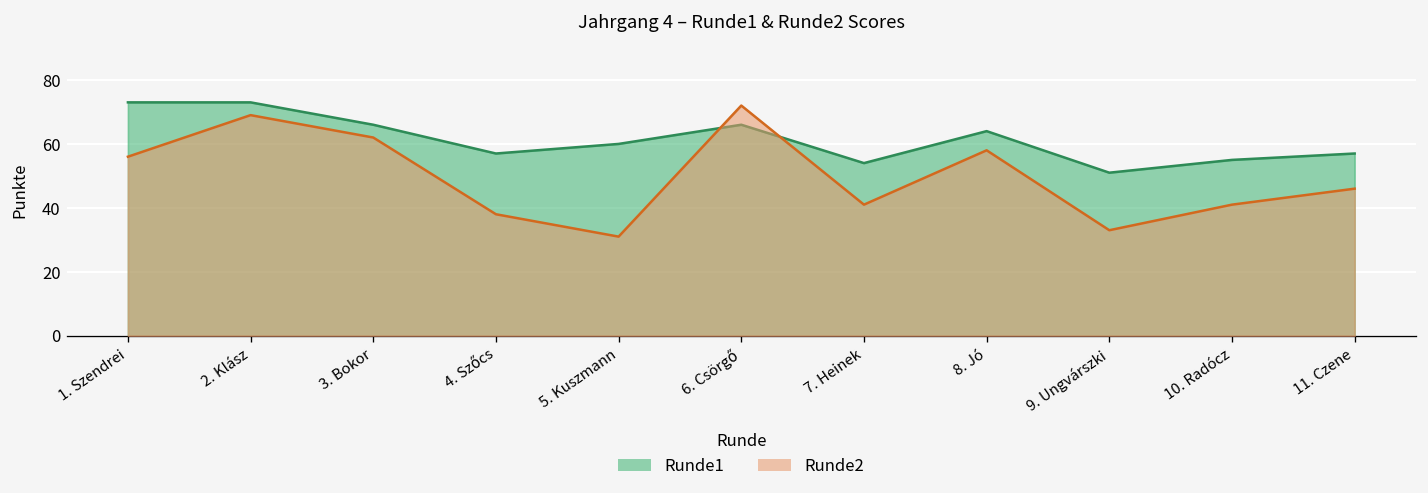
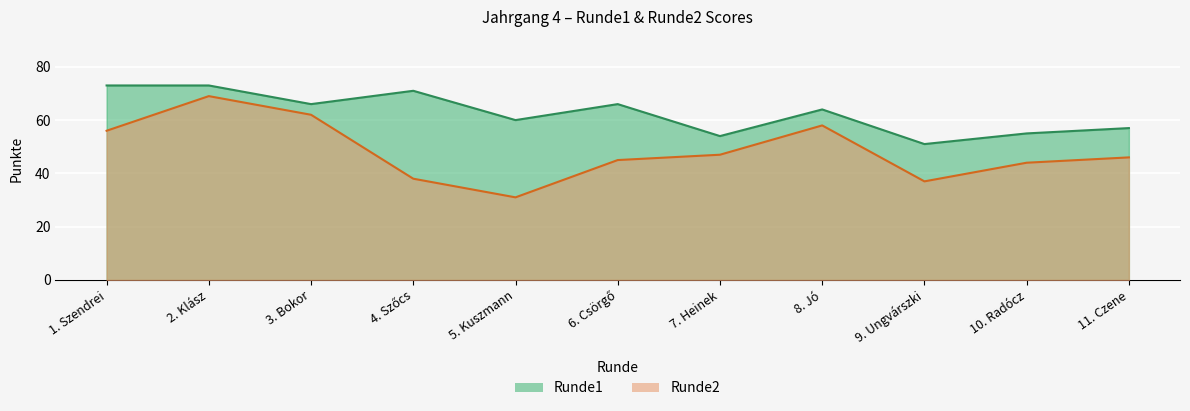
  {
    "Runde1": {
      "1. Szendrei": 73,
      "2. Klász": 73,
      "3. Bokor": 66,
-     "4. Szőcs": 57,
+     "4. Szőcs": 71,
      "5. Kuszmann": 60,
      "6. Csörgő": 66,
      "7. Heinek": 54,
      "8. Jó": 64,
      "9. Ungvárszki": 51,
      "10. Radócz": 55,
      "11. Czene": 57
    },
    "Runde2": {
      "1. Szendrei": 56,
      "2. Klász": 69,
      "3. Bokor": 62,
      "4. Szőcs": 38,
      "5. Kuszmann": 31,
-     "6. Csörgő": 72,
-     "7. Heinek": 41,
+     "6. Csörgő": 45,
+     "7. Heinek": 47,
      "8. Jó": 58,
-     "9. Ungvárszki": 33,
-     "10. Radócz": 41,
+     "9. Ungvárszki": 37,
+     "10. Radócz": 44,
      "11. Czene": 46
    }
  }
